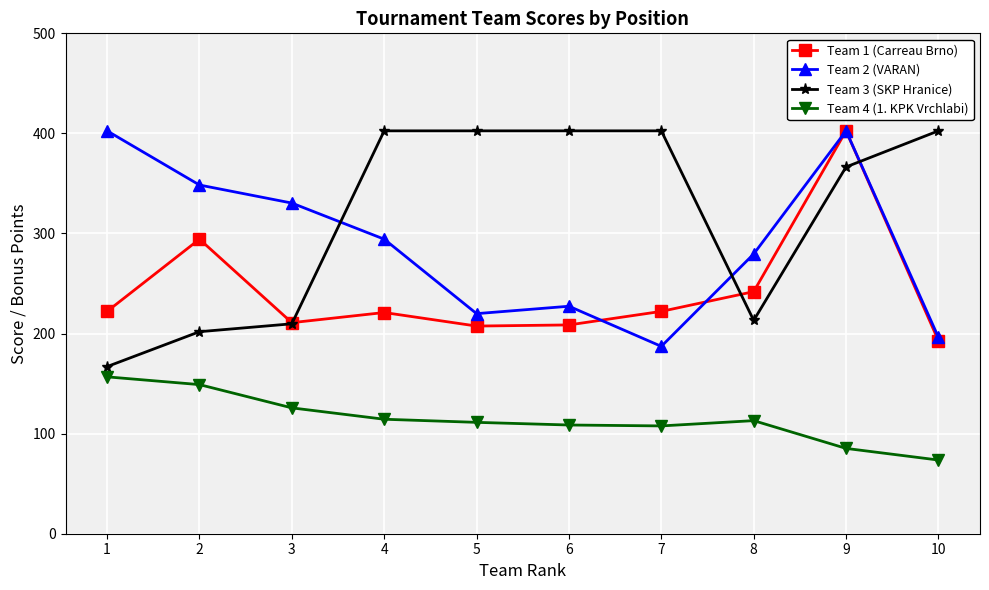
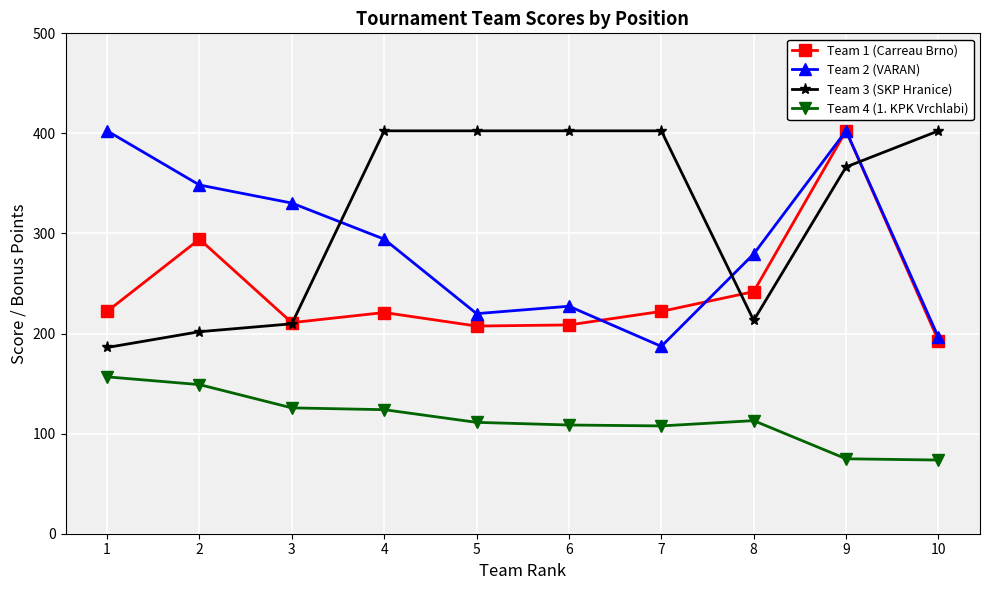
  {
    "Team 1 (Carreau Brno)": {
      "1": 222,
      "2": 294,
      "4": 221,
      "5": 208,
      "6": 209,
      "7": 222,
      "8": 242,
      "10": 193
    },
    "Team 2 (VARAN)": {
      "1": 403,
      "2": 348,
      "3": 330,
      "4": 294,
      "5": 220,
      "6": 227,
      "7": 187,
      "8": 280,
      "10": 196
    },
    "Team 3 (SKP Hranice)": {
-     "1": 167,
+     "1": 186,
      "2": 202,
      "4": 403,
      "5": 403,
      "6": 403,
      "7": 403,
      "8": 213,
      "9": 366,
      "10": 403
    },
    "Team 4 (1. KPK Vrchlabi)": {
      "1": 157,
      "2": 149,
      "3": 126,
-     "4": 114,
+     "4": 124,
      "5": 111,
      "6": 109,
      "7": 108,
      "8": 113,
-     "9": 85,
+     "9": 75,
      "10": 74
    }
  }
